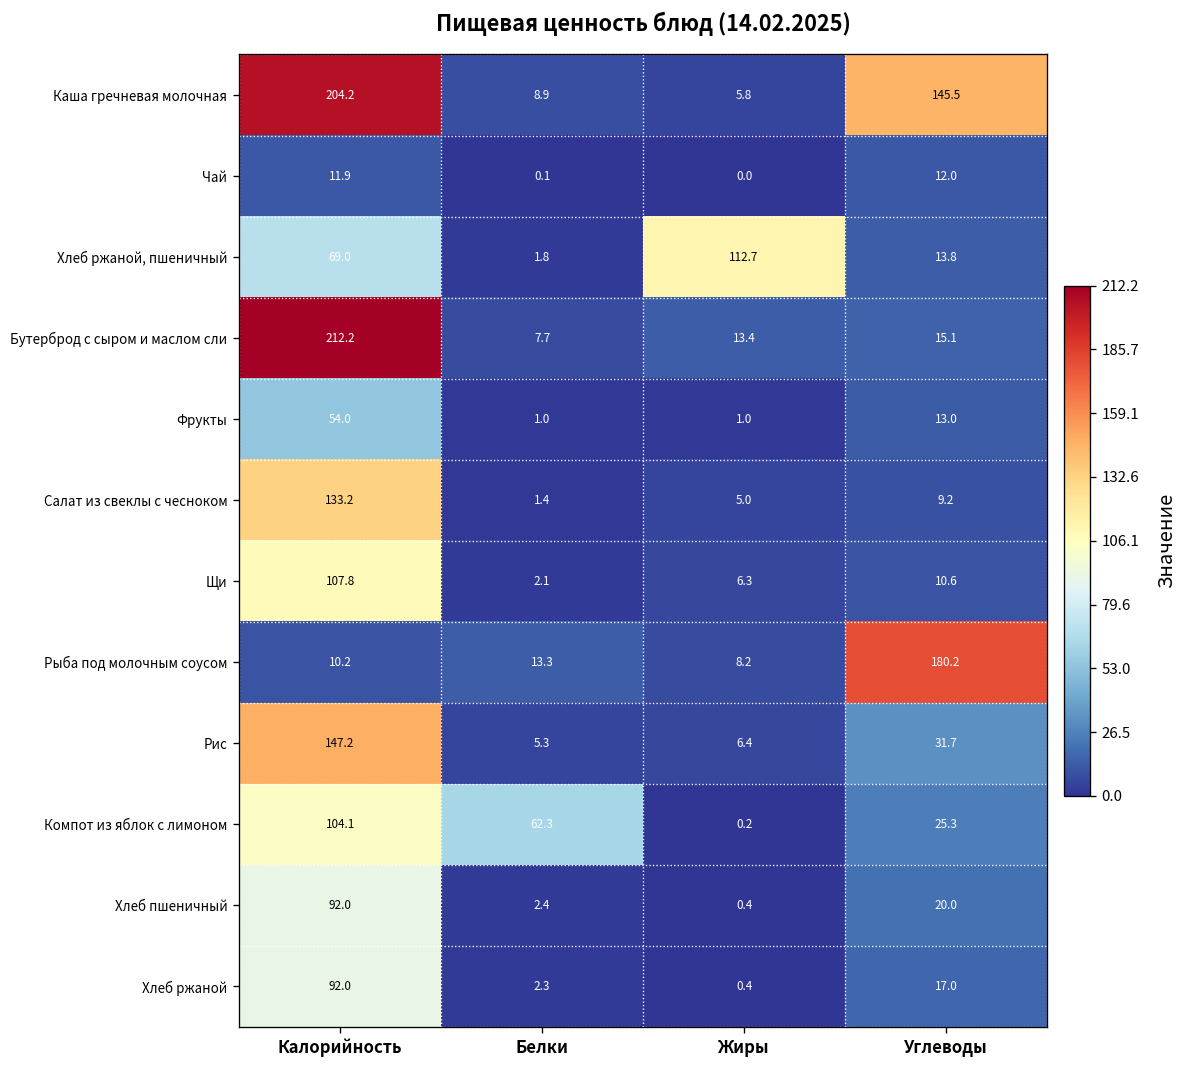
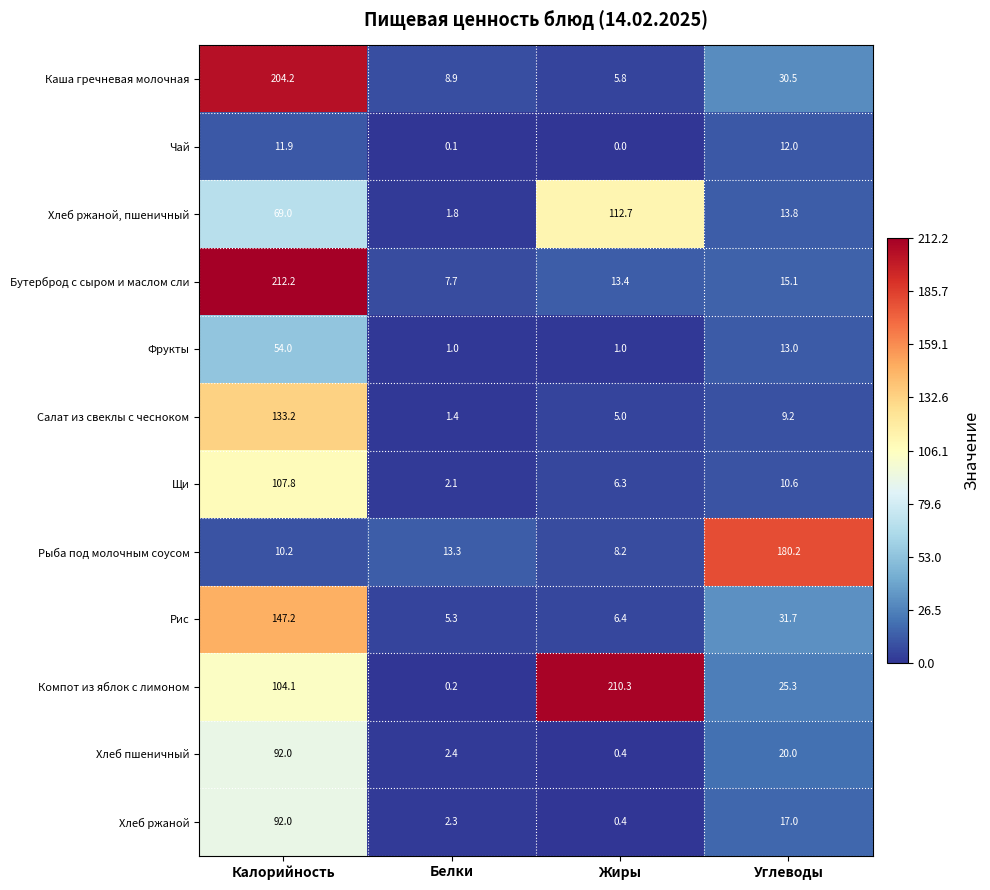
  {
    "Каша гречневая молочная": {
      "Калорийность": 204.2,
      "Белки": 8.9,
      "Жиры": 5.8,
-     "Углеводы": 145.5
+     "Углеводы": 30.5
    },
    "Чай": {
      "Калорийность": 11.9,
      "Белки": 0.1,
      "Жиры": 0.0,
      "Углеводы": 12.0
    },
    "Хлеб ржаной, пшеничный": {
      "Калорийность": 69.0,
      "Белки": 1.8,
      "Жиры": 112.7,
      "Углеводы": 13.8
    },
    "Бутерброд с сыром и маслом сли": {
      "Калорийность": 212.2,
      "Белки": 7.7,
      "Жиры": 13.4,
      "Углеводы": 15.1
    },
    "Фрукты": {
      "Калорийность": 54.0,
      "Белки": 1.0,
      "Жиры": 1.0,
      "Углеводы": 13.0
    },
    "Салат из свеклы с чесноком": {
      "Калорийность": 133.2,
      "Белки": 1.4,
      "Жиры": 5.0,
      "Углеводы": 9.2
    },
    "Щи": {
      "Калорийность": 107.8,
      "Белки": 2.1,
      "Жиры": 6.3,
      "Углеводы": 10.6
    },
    "Рыба под молочным соусом": {
      "Калорийность": 10.2,
      "Белки": 13.3,
      "Жиры": 8.2,
      "Углеводы": 180.2
    },
    "Рис": {
      "Калорийность": 147.2,
      "Белки": 5.3,
      "Жиры": 6.4,
      "Углеводы": 31.7
    },
    "Компот из яблок с лимоном": {
      "Калорийность": 104.1,
-     "Белки": 62.3,
-     "Жиры": 0.2,
+     "Белки": 0.2,
+     "Жиры": 210.3,
      "Углеводы": 25.3
    },
    "Хлеб пшеничный": {
      "Калорийность": 92.0,
      "Белки": 2.4,
      "Жиры": 0.4,
      "Углеводы": 20.0
    },
    "Хлеб ржаной": {
      "Калорийность": 92.0,
      "Белки": 2.3,
      "Жиры": 0.4,
      "Углеводы": 17.0
    }
  }
